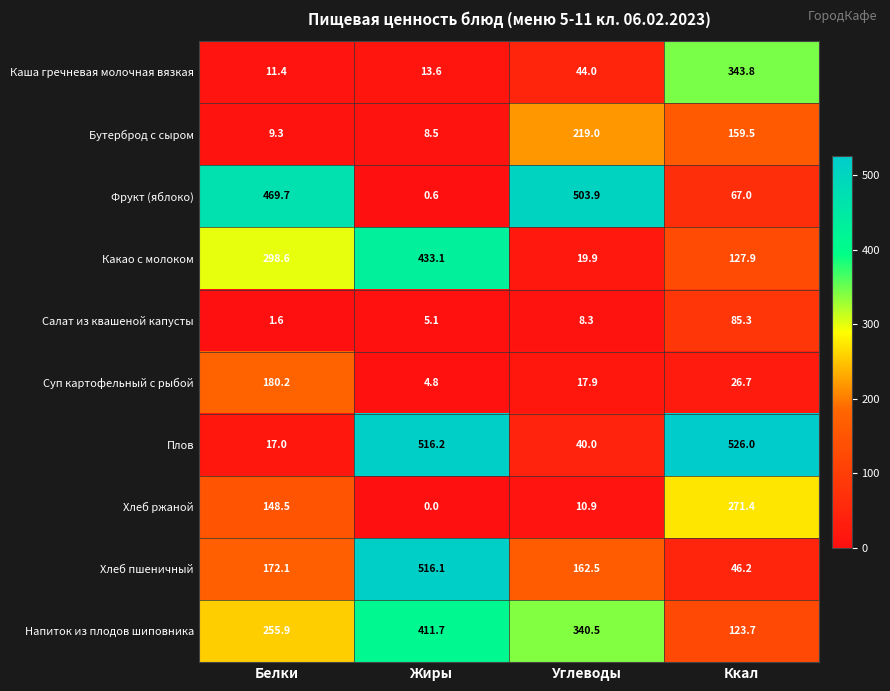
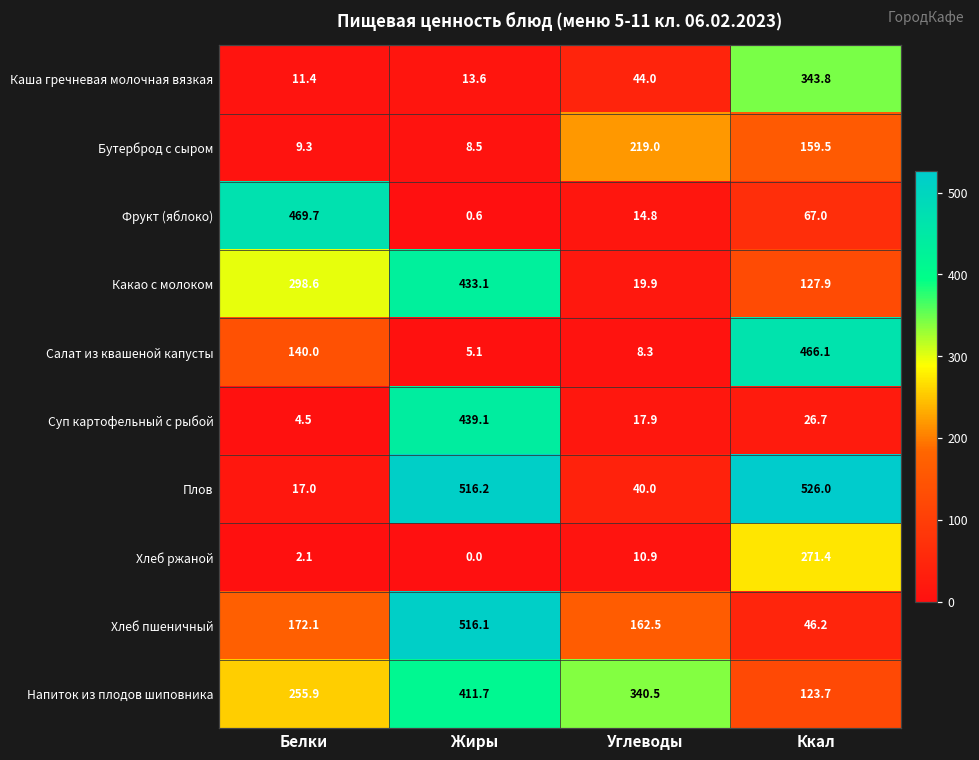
  {
    "Каша гречневая молочная вязкая": {
      "Белки": 11.4,
      "Жиры": 13.6,
      "Углеводы": 44.0,
      "Ккал": 343.8
    },
    "Бутерброд с сыром": {
      "Белки": 9.3,
      "Жиры": 8.5,
      "Углеводы": 219.0,
      "Ккал": 159.5
    },
    "Фрукт (яблоко)": {
      "Белки": 469.7,
      "Жиры": 0.6,
-     "Углеводы": 503.9,
+     "Углеводы": 14.8,
      "Ккал": 67.0
    },
    "Какао с молоком": {
      "Белки": 298.6,
      "Жиры": 433.1,
      "Углеводы": 19.9,
      "Ккал": 127.9
    },
    "Салат из квашеной капусты": {
-     "Белки": 1.6,
+     "Белки": 140.0,
      "Жиры": 5.1,
      "Углеводы": 8.3,
-     "Ккал": 85.3
+     "Ккал": 466.1
    },
    "Суп картофельный с рыбой": {
-     "Белки": 180.2,
-     "Жиры": 4.8,
+     "Белки": 4.5,
+     "Жиры": 439.1,
      "Углеводы": 17.9,
      "Ккал": 26.7
    },
    "Плов": {
      "Белки": 17.0,
      "Жиры": 516.2,
      "Углеводы": 40.0,
      "Ккал": 526.0
    },
    "Хлеб ржаной": {
-     "Белки": 148.5,
+     "Белки": 2.1,
      "Жиры": 0.0,
      "Углеводы": 10.9,
      "Ккал": 271.4
    },
    "Хлеб пшеничный": {
      "Белки": 172.1,
      "Жиры": 516.1,
      "Углеводы": 162.5,
      "Ккал": 46.2
    },
    "Напиток из плодов шиповника": {
      "Белки": 255.9,
      "Жиры": 411.7,
      "Углеводы": 340.5,
      "Ккал": 123.7
    }
  }
